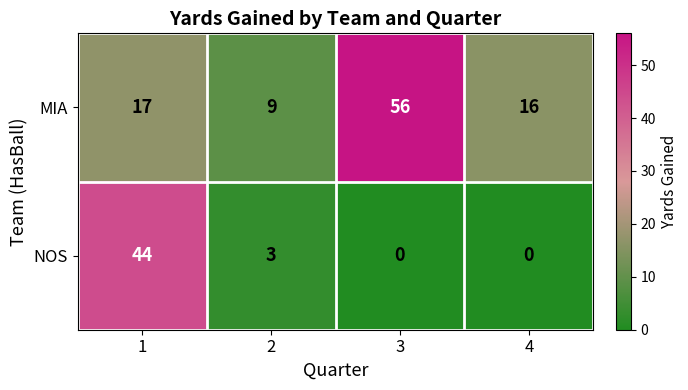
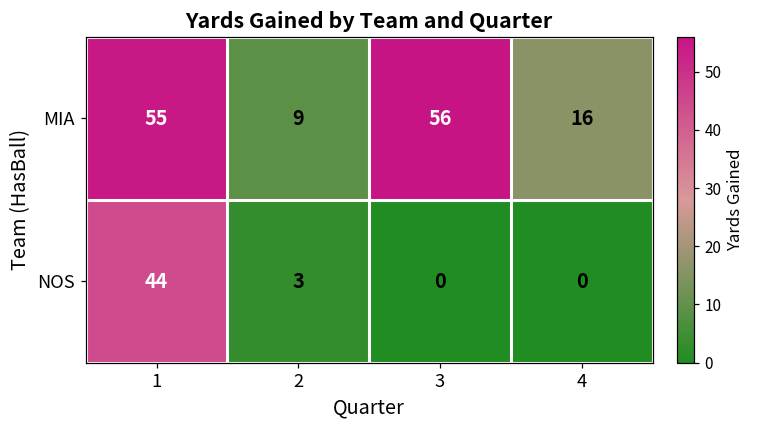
  {
    "MIA": {
-     "1": 17,
+     "1": 55,
      "2": 9,
      "3": 56,
      "4": 16
    },
    "NOS": {
      "1": 44,
      "2": 3,
      "3": 0,
      "4": 0
    }
  }
